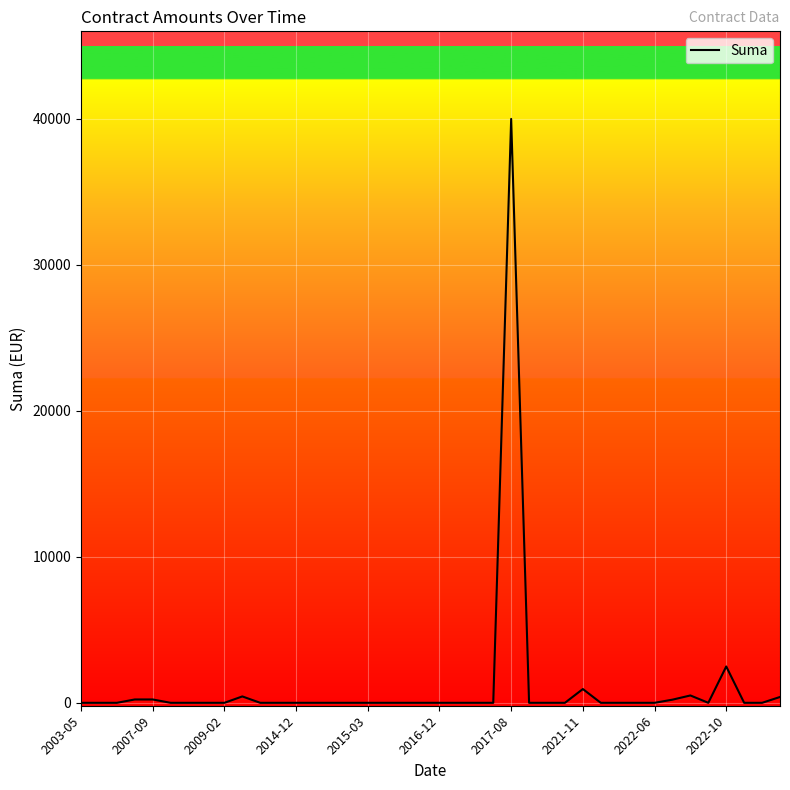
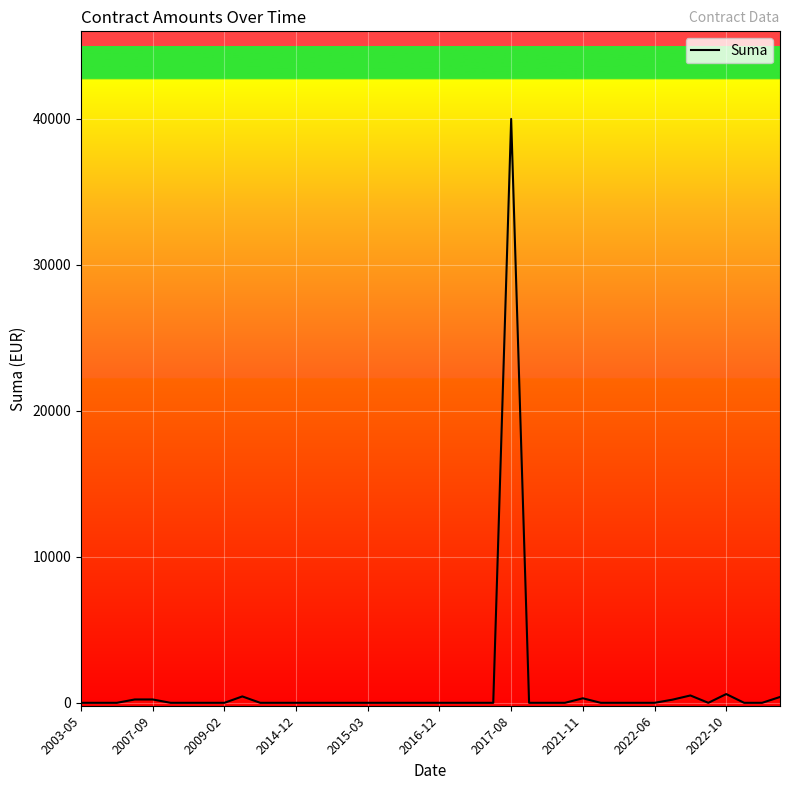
  {
    "2003-05": 0,
    "2007-09": 200,
    "2009-02": 0,
    "2014-12": 0,
    "2015-03": 0,
    "2016-12": 0,
    "2017-08": 40000,
-   "2021-11": 900,
+   "2021-11": 300,
    "2022-06": 0,
-   "2022-10": 2500
+   "2022-10": 600
  }
